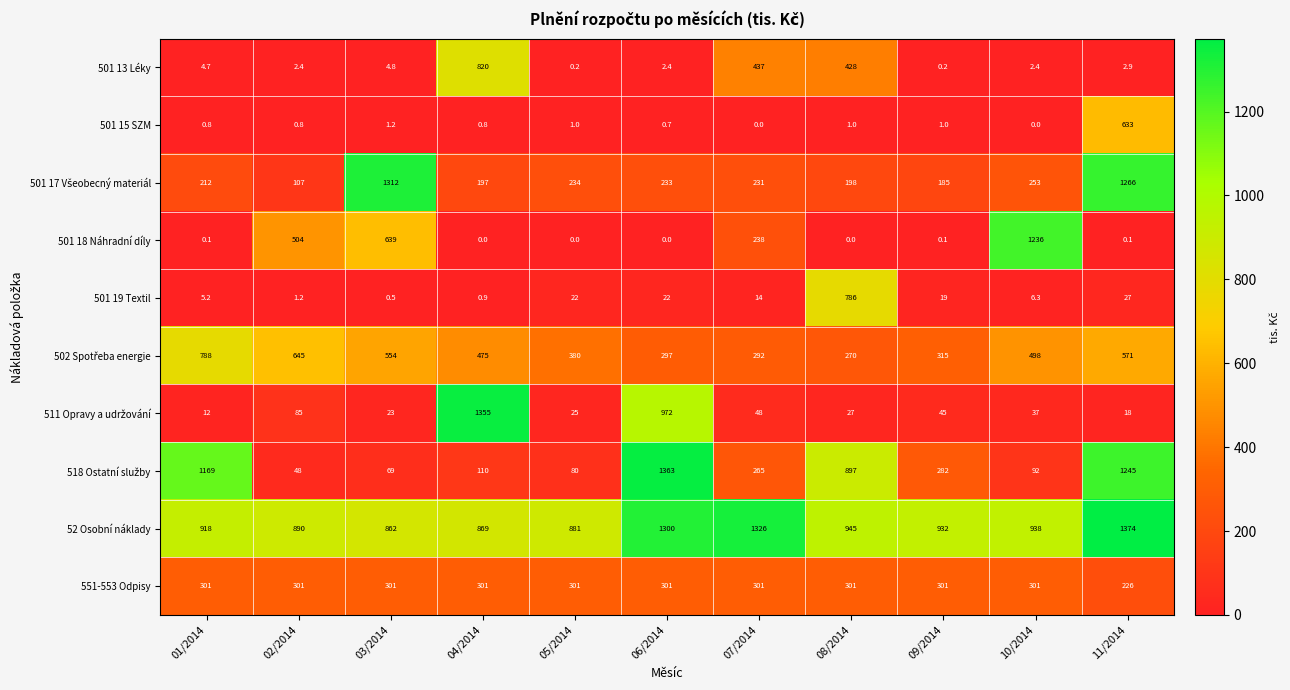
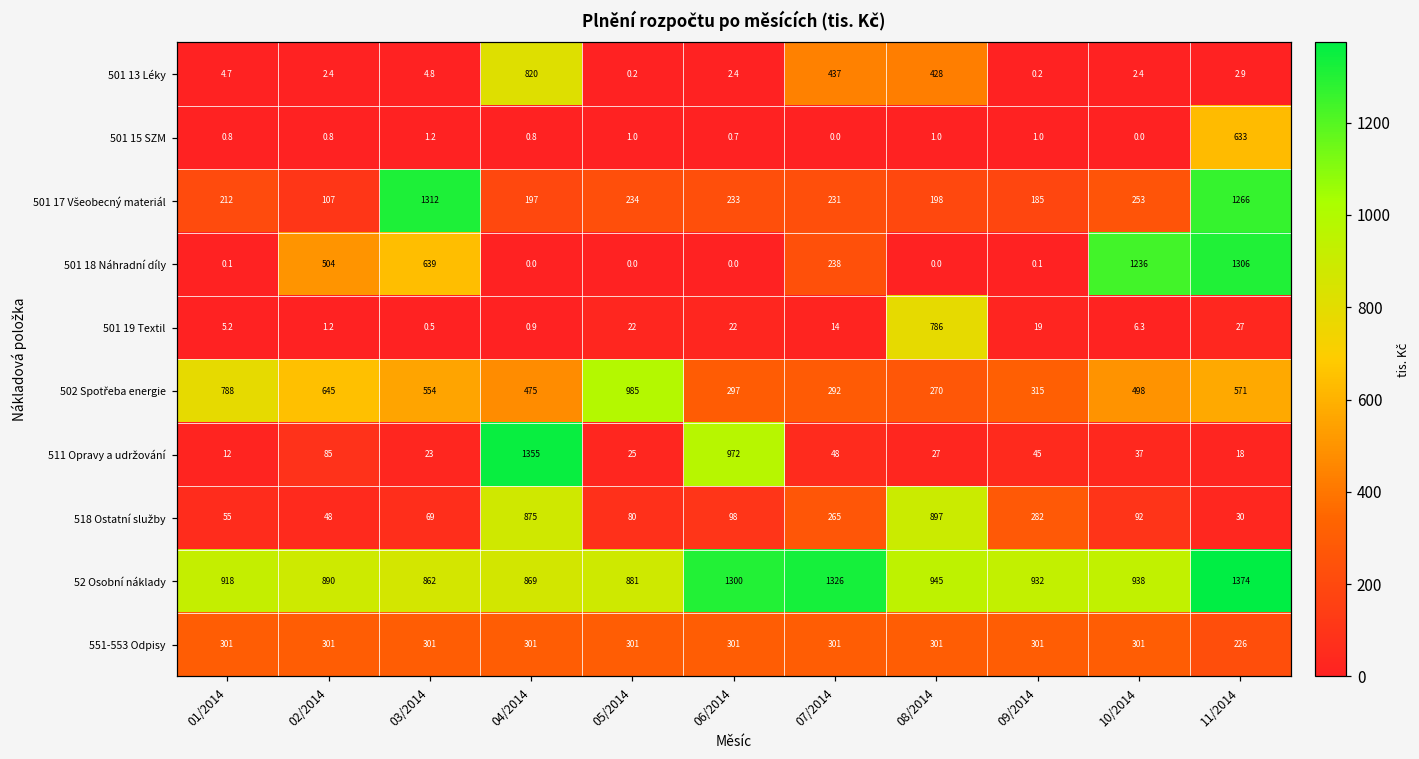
  {
    "501 13 Léky": {
      "01/2014": 4.7,
      "02/2014": 2.4,
      "03/2014": 4.8,
      "04/2014": 820,
      "05/2014": 0.2,
      "06/2014": 2.4,
      "07/2014": 437,
      "08/2014": 428,
      "09/2014": 0.2,
      "10/2014": 2.4,
      "11/2014": 2.9
    },
    "501 15 SZM": {
      "01/2014": 0.8,
      "02/2014": 0.8,
      "03/2014": 1.2,
      "04/2014": 0.8,
      "05/2014": 1.0,
      "06/2014": 0.7,
      "07/2014": 0.0,
      "08/2014": 1.0,
      "09/2014": 1.0,
      "10/2014": 0.0,
      "11/2014": 633
    },
    "501 17 Všeobecný materiál": {
      "01/2014": 212,
      "02/2014": 107,
      "03/2014": 1312,
      "04/2014": 197,
      "05/2014": 234,
      "06/2014": 233,
      "07/2014": 231,
      "08/2014": 198,
      "09/2014": 185,
      "10/2014": 253,
      "11/2014": 1266
    },
    "501 18 Náhradní díly": {
      "01/2014": 0.1,
      "02/2014": 504,
      "03/2014": 639,
      "04/2014": 0.0,
      "05/2014": 0.0,
      "06/2014": 0.0,
      "07/2014": 238,
      "08/2014": 0.0,
      "09/2014": 0.1,
      "10/2014": 1236,
-     "11/2014": 0.1
+     "11/2014": 1306
    },
    "501 19 Textil": {
      "01/2014": 5.2,
      "02/2014": 1.2,
      "03/2014": 0.5,
      "04/2014": 0.9,
      "05/2014": 22,
      "06/2014": 22,
      "07/2014": 14,
      "08/2014": 786,
      "09/2014": 19,
      "10/2014": 6.3,
      "11/2014": 27
    },
    "502 Spotřeba energie": {
      "01/2014": 788,
      "02/2014": 645,
      "03/2014": 554,
      "04/2014": 475,
-     "05/2014": 380,
+     "05/2014": 985,
      "06/2014": 297,
      "07/2014": 292,
      "08/2014": 270,
      "09/2014": 315,
      "10/2014": 498,
      "11/2014": 571
    },
    "511 Opravy a udržování": {
      "01/2014": 12,
      "02/2014": 85,
      "03/2014": 23,
      "04/2014": 1355,
      "05/2014": 25,
      "06/2014": 972,
      "07/2014": 48,
      "08/2014": 27,
      "09/2014": 45,
      "10/2014": 37,
      "11/2014": 18
    },
    "518 Ostatní služby": {
-     "01/2014": 1169,
+     "01/2014": 55,
      "02/2014": 48,
      "03/2014": 69,
-     "04/2014": 110,
+     "04/2014": 875,
      "05/2014": 80,
-     "06/2014": 1363,
+     "06/2014": 98,
      "07/2014": 265,
      "08/2014": 897,
      "09/2014": 282,
      "10/2014": 92,
-     "11/2014": 1245
+     "11/2014": 30
    },
    "52 Osobní náklady": {
      "01/2014": 918,
      "02/2014": 890,
      "03/2014": 862,
      "04/2014": 869,
      "05/2014": 881,
      "06/2014": 1300,
      "07/2014": 1326,
      "08/2014": 945,
      "09/2014": 932,
      "10/2014": 938,
      "11/2014": 1374
    },
    "551-553 Odpisy": {
      "01/2014": 301,
      "02/2014": 301,
      "03/2014": 301,
      "04/2014": 301,
      "05/2014": 301,
      "06/2014": 301,
      "07/2014": 301,
      "08/2014": 301,
      "09/2014": 301,
      "10/2014": 301,
      "11/2014": 226
    }
  }
